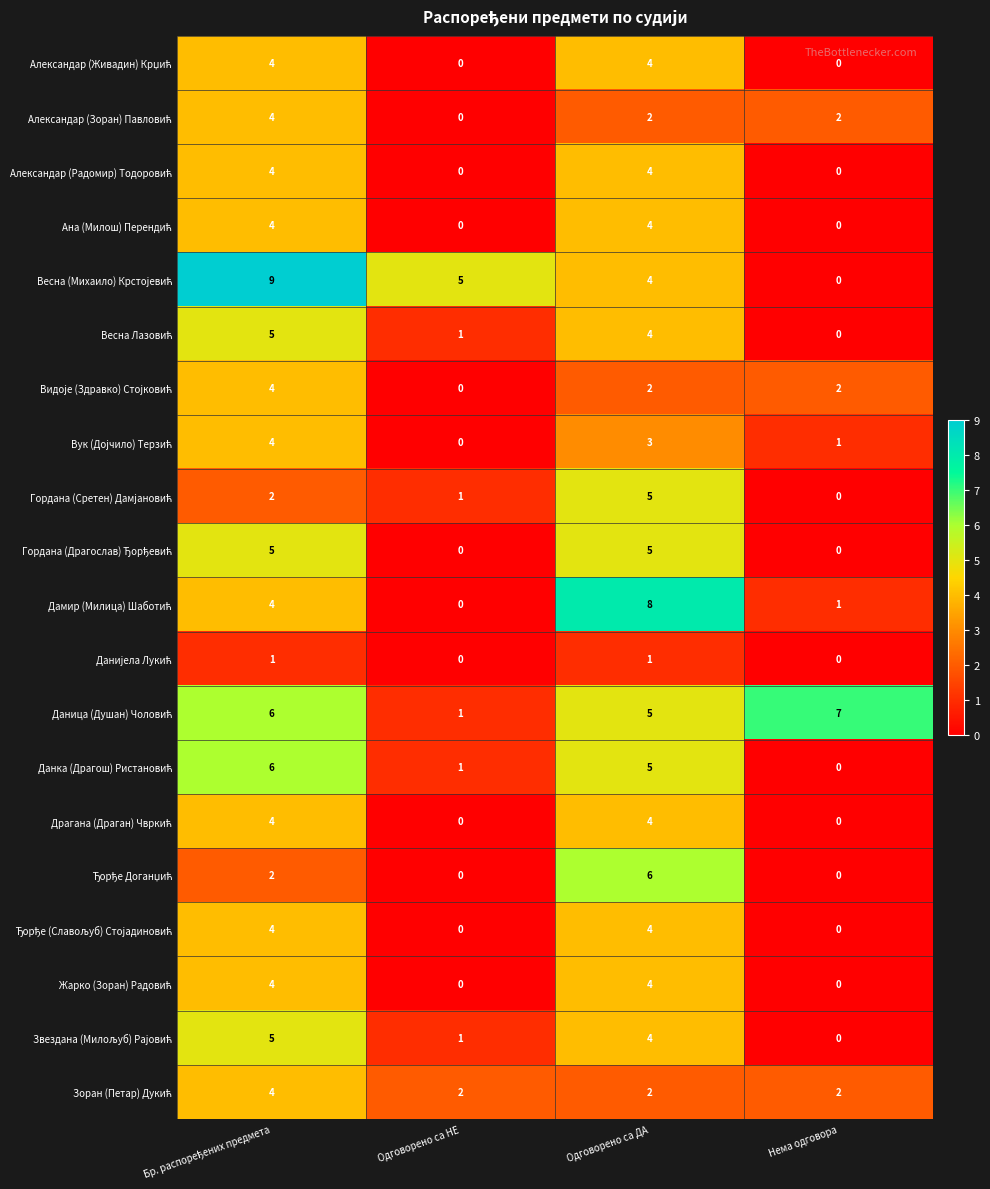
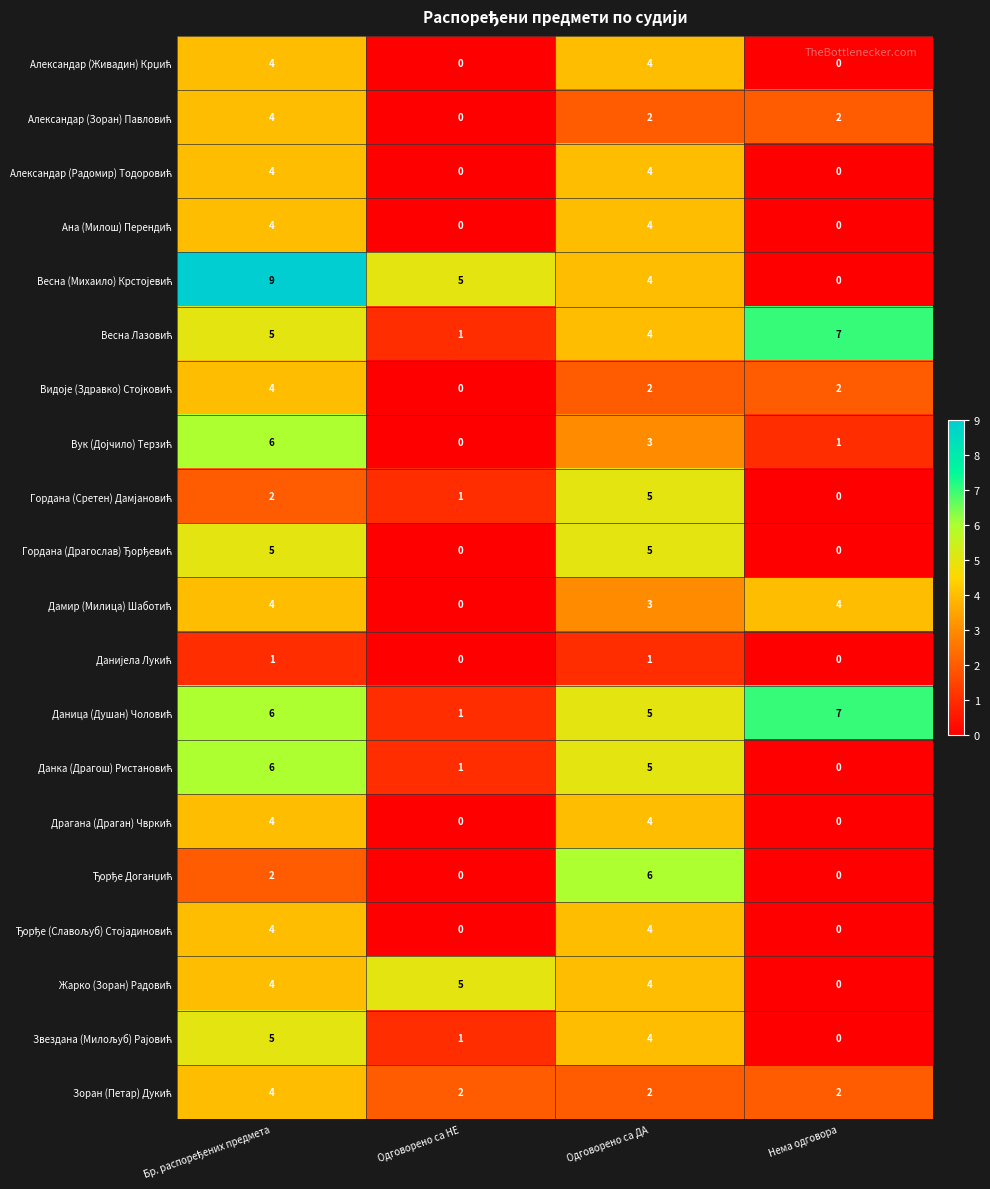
  {
    "Александар (Живадин) Крџић": {
      "Бр. распоређених предмета": 4,
      "Одговорено са НЕ": 0,
      "Одговорено са ДА": 4
    },
    "Александар (Зоран) Павловић": {
      "Бр. распоређених предмета": 4,
      "Одговорено са НЕ": 0,
      "Одговорено са ДА": 2,
      "Нема одговора": 2
    },
    "Александар (Радомир) Тодоровић": {
      "Бр. распоређених предмета": 4,
      "Одговорено са НЕ": 0,
      "Одговорено са ДА": 4,
      "Нема одговора": 0
    },
    "Ана (Милош) Перендић": {
      "Бр. распоређених предмета": 4,
      "Одговорено са НЕ": 0,
      "Одговорено са ДА": 4,
      "Нема одговора": 0
    },
    "Весна (Михаило) Крстојевић": {
      "Бр. распоређених предмета": 9,
      "Одговорено са НЕ": 5,
      "Одговорено са ДА": 4,
      "Нема одговора": 0
    },
    "Весна Лазовић": {
      "Бр. распоређених предмета": 5,
      "Одговорено са НЕ": 1,
      "Одговорено са ДА": 4,
-     "Нема одговора": 0
+     "Нема одговора": 7
    },
    "Видоје (Здравко) Стојковић": {
      "Бр. распоређених предмета": 4,
      "Одговорено са НЕ": 0,
      "Одговорено са ДА": 2,
      "Нема одговора": 2
    },
    "Вук (Дојчило) Терзић": {
-     "Бр. распоређених предмета": 4,
+     "Бр. распоређених предмета": 6,
      "Одговорено са НЕ": 0,
      "Одговорено са ДА": 3,
      "Нема одговора": 1
    },
    "Гордана (Сретен) Дамјановић": {
      "Бр. распоређених предмета": 2,
      "Одговорено са НЕ": 1,
      "Одговорено са ДА": 5,
      "Нема одговора": 0
    },
    "Гордана (Драгослав) Ђорђевић": {
      "Бр. распоређених предмета": 5,
      "Одговорено са НЕ": 0,
      "Одговорено са ДА": 5,
      "Нема одговора": 0
    },
    "Дамир (Милица) Шаботић": {
      "Бр. распоређених предмета": 4,
      "Одговорено са НЕ": 0,
-     "Одговорено са ДА": 8,
-     "Нема одговора": 1
+     "Одговорено са ДА": 3,
+     "Нема одговора": 4
    },
    "Данијела Лукић": {
      "Бр. распоређених предмета": 1,
      "Одговорено са НЕ": 0,
      "Одговорено са ДА": 1,
      "Нема одговора": 0
    },
    "Даница (Душан) Чоловић": {
      "Бр. распоређених предмета": 6,
      "Одговорено са НЕ": 1,
      "Одговорено са ДА": 5,
      "Нема одговора": 7
    },
    "Данка (Драгош) Ристановић": {
      "Бр. распоређених предмета": 6,
      "Одговорено са НЕ": 1,
      "Одговорено са ДА": 5,
      "Нема одговора": 0
    },
    "Драгана (Драган) Чвркић": {
      "Бр. распоређених предмета": 4,
      "Одговорено са НЕ": 0,
      "Одговорено са ДА": 4,
      "Нема одговора": 0
    },
    "Ђорђе Доганџић": {
      "Бр. распоређених предмета": 2,
      "Одговорено са НЕ": 0,
      "Одговорено са ДА": 6,
      "Нема одговора": 0
    },
    "Ђорђе (Славољуб) Стојадиновић": {
      "Бр. распоређених предмета": 4,
      "Одговорено са НЕ": 0,
      "Одговорено са ДА": 4,
      "Нема одговора": 0
    },
    "Жарко (Зоран) Радовић": {
      "Бр. распоређених предмета": 4,
-     "Одговорено са НЕ": 0,
+     "Одговорено са НЕ": 5,
      "Одговорено са ДА": 4,
      "Нема одговора": 0
    },
    "Звездана (Милољуб) Рајовић": {
      "Бр. распоређених предмета": 5,
      "Одговорено са НЕ": 1,
      "Одговорено са ДА": 4,
      "Нема одговора": 0
    },
    "Зоран (Петар) Дукић": {
      "Бр. распоређених предмета": 4,
      "Одговорено са НЕ": 2,
      "Одговорено са ДА": 2,
      "Нема одговора": 2
    }
  }
